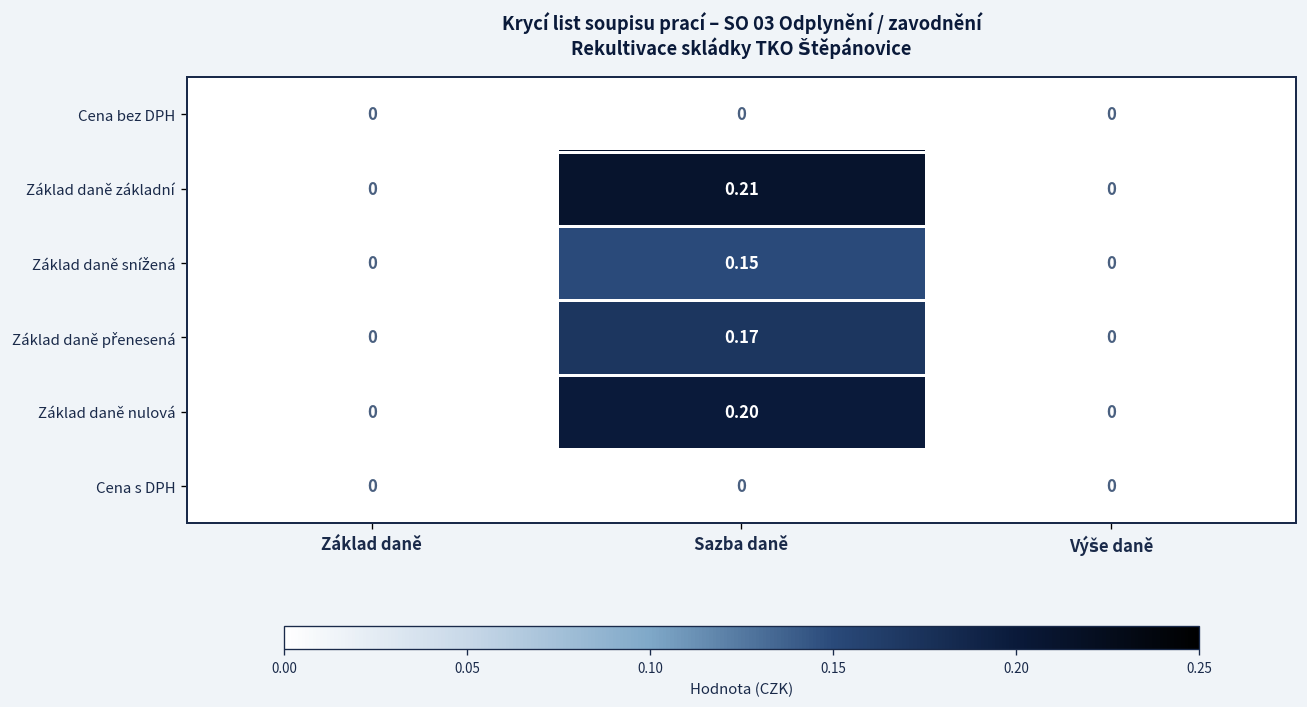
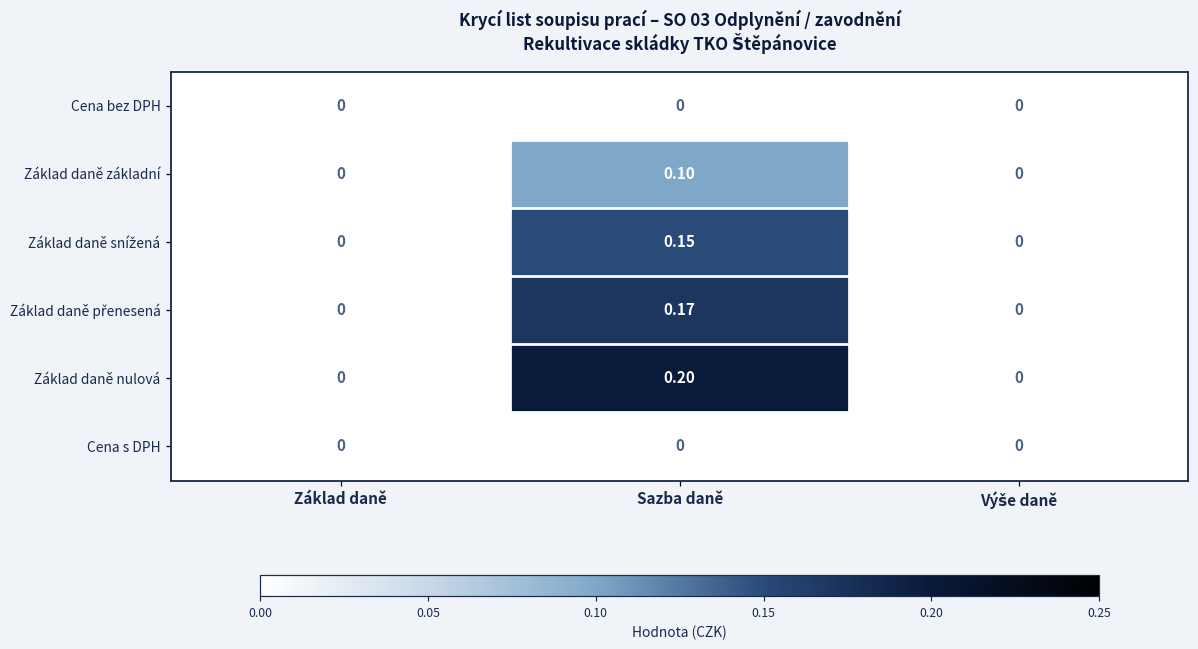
  {
    "Cena bez DPH": {
      "Základ daně": 0,
      "Sazba daně": 0,
      "Výše daně": 0
    },
    "Základ daně základní": {
      "Základ daně": 0,
-     "Sazba daně": 0.21,
+     "Sazba daně": 0.10,
      "Výše daně": 0
    },
    "Základ daně snížená": {
      "Základ daně": 0,
      "Sazba daně": 0.15,
      "Výše daně": 0
    },
    "Základ daně přenesená": {
      "Základ daně": 0,
      "Sazba daně": 0.17,
      "Výše daně": 0
    },
    "Základ daně nulová": {
      "Základ daně": 0,
      "Sazba daně": 0.20,
      "Výše daně": 0
    },
    "Cena s DPH": {
      "Základ daně": 0,
      "Sazba daně": 0,
      "Výše daně": 0
    }
  }
